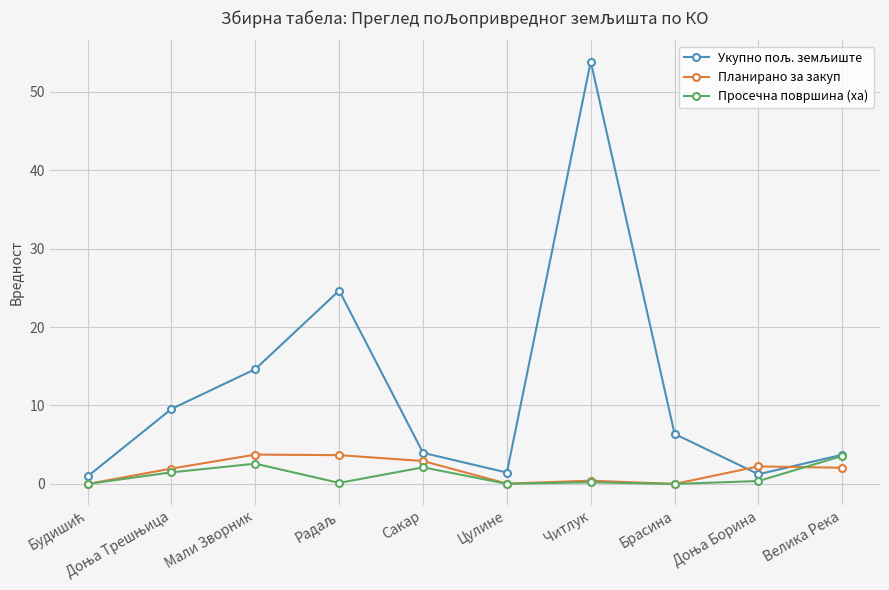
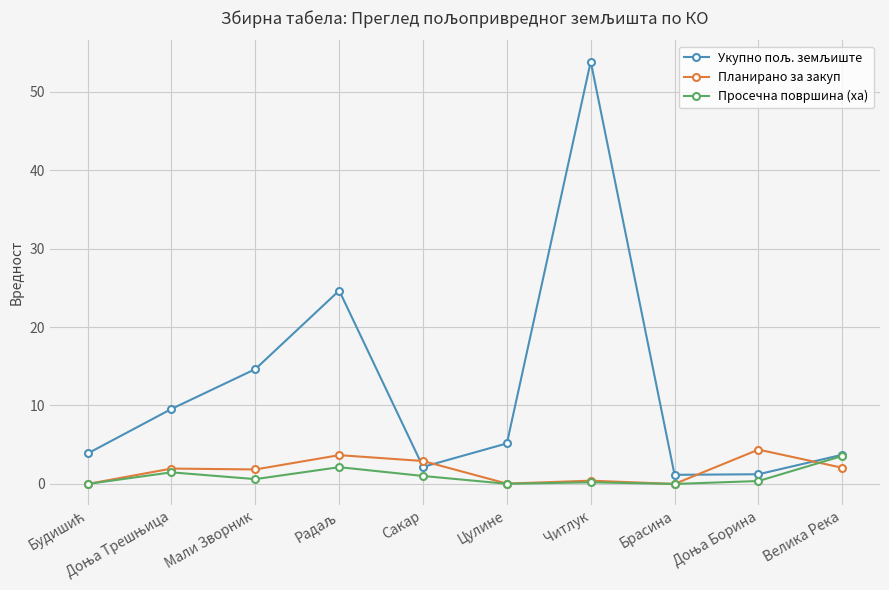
  {
    "Укупно пољ. земљиште": {
-     "Будишић": 1,
+     "Будишић": 4,
      "Доња Трешњица": 10,
      "Мали Зворник": 15,
      "Радаљ": 25,
-     "Сакар": 4,
-     "Цулине": 1,
+     "Сакар": 2,
+     "Цулине": 5,
      "Читлук": 54,
-     "Брасина": 6,
+     "Брасина": 1,
      "Доња Борина": 1
    },
    "Планирано за закуп": {
      "Доња Трешњица": 2,
-     "Мали Зворник": 4,
+     "Мали Зворник": 2,
      "Радаљ": 4,
      "Сакар": 3,
-     "Доња Борина": 2,
+     "Доња Борина": 4,
      "Велика Река": 2
    },
    "Просечна површина (ха)": {
      "Доња Трешњица": 1,
-     "Мали Зворник": 3,
-     "Радаљ": 0,
-     "Сакар": 2,
+     "Мали Зворник": 1,
+     "Радаљ": 2,
+     "Сакар": 1,
      "Доња Борина": 0
    }
  }
